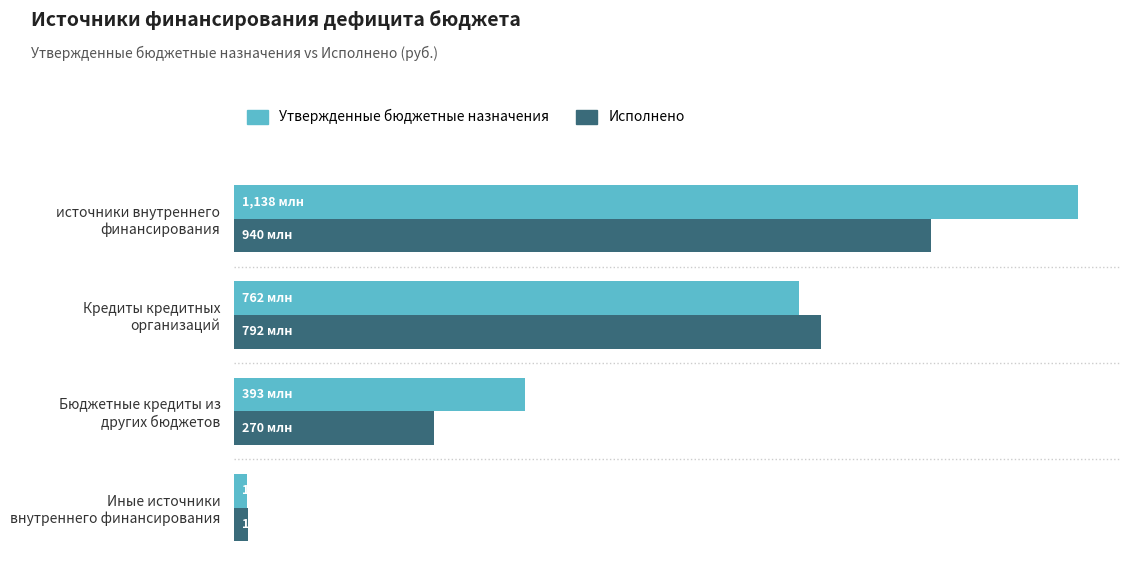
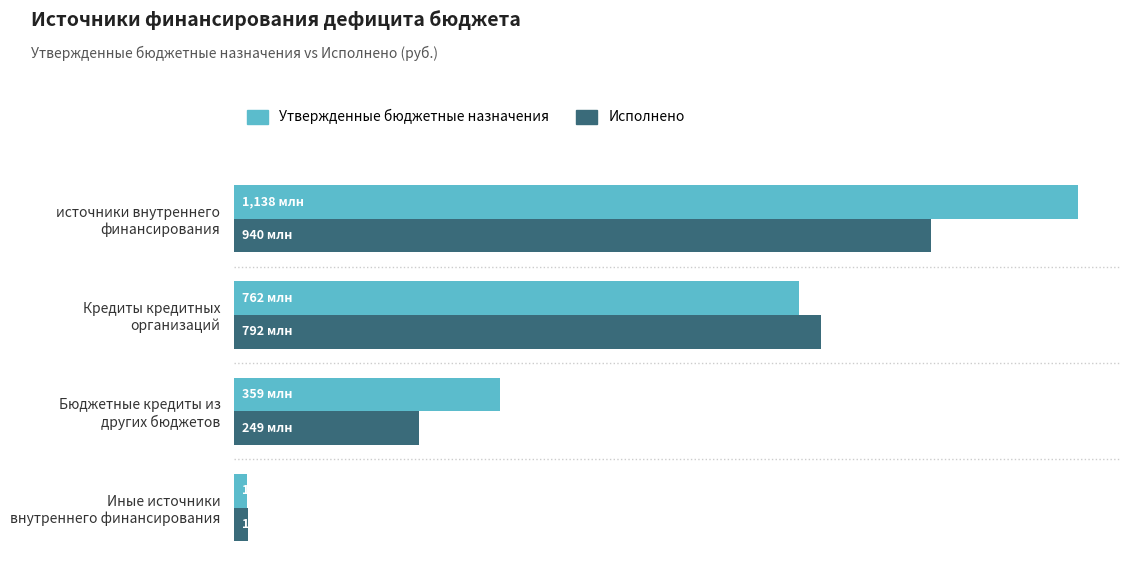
  {
    "Утвержденные бюджетные назначения": {
-     "Бюджетные кредиты из других бюджетов": 393
+     "Бюджетные кредиты из других бюджетов": 359
    },
    "Исполнено": {
-     "Бюджетные кредиты из других бюджетов": 270
+     "Бюджетные кредиты из других бюджетов": 249
    }
  }
